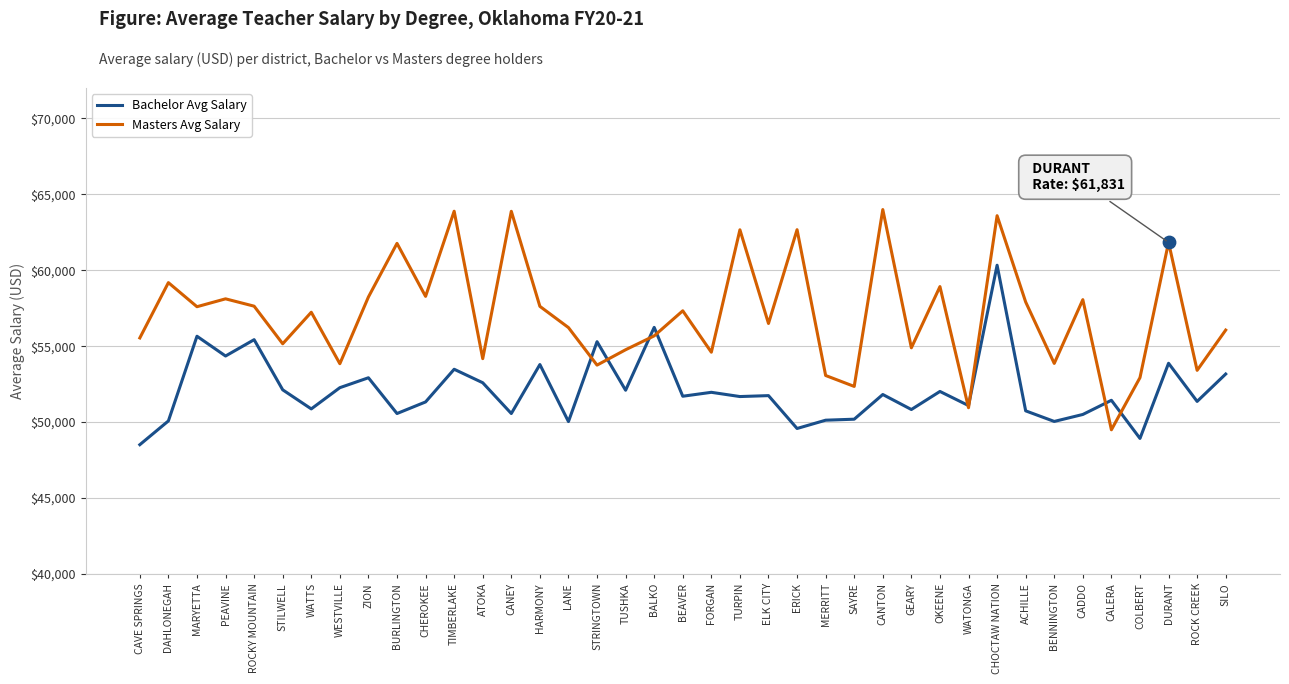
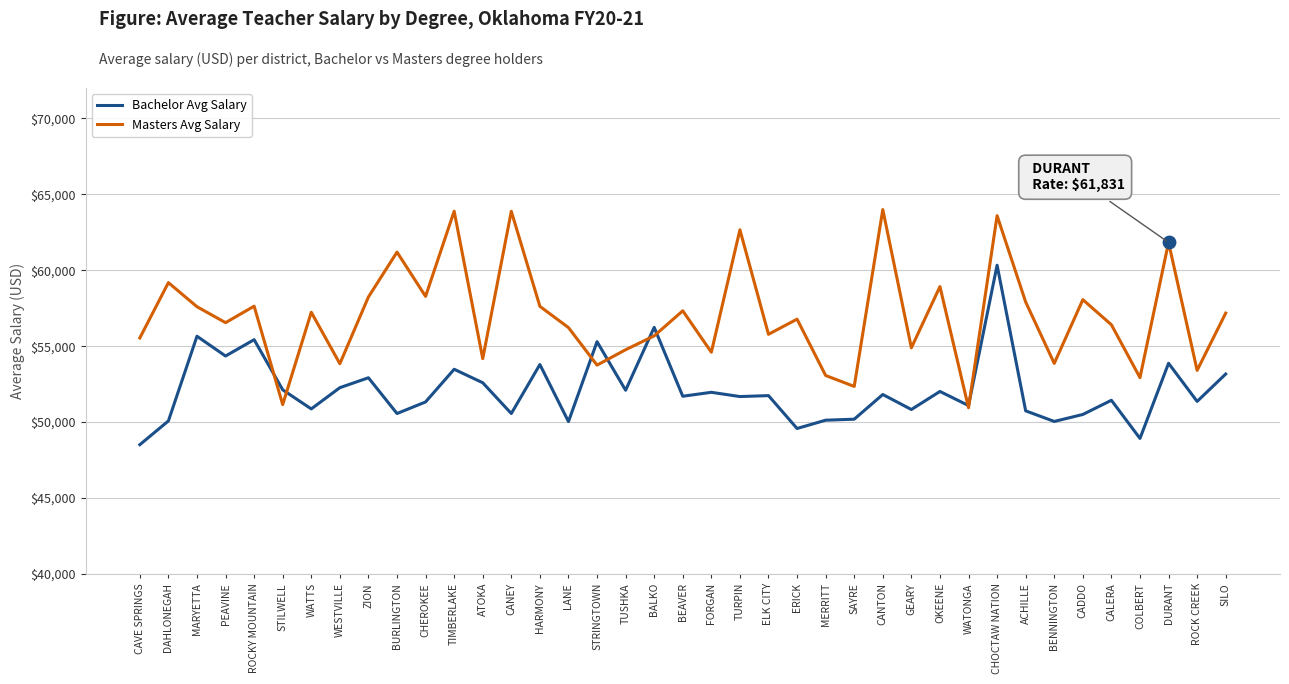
  {
    "Masters Avg Salary": {
      "CAVE SPRINGS": "$55,500",
      "DAHLONEGAH": "$59,200",
      "MARYETTA": "$57,600",
-     "PEAVINE": "$58,100",
+     "PEAVINE": "$56,500",
      "ROCKY MOUNTAIN": "$57,600",
-     "STILWELL": "$55,200",
+     "STILWELL": "$51,200",
      "WATTS": "$57,200",
      "WESTVILLE": "$53,800",
      "ZION": "$58,200",
-     "BURLINGTON": "$61,800",
+     "BURLINGTON": "$61,200",
      "CHEROKEE": "$58,300",
      "TIMBERLAKE": "$63,900",
      "ATOKA": "$54,200",
      "CANEY": "$63,900",
      "HARMONY": "$57,600",
      "LANE": "$56,200",
      "STRINGTOWN": "$53,800",
      "TUSHKA": "$54,800",
      "BALKO": "$55,700",
      "BEAVER": "$57,300",
      "FORGAN": "$54,600",
      "TURPIN": "$62,700",
-     "ELK CITY": "$56,500",
-     "ERICK": "$62,700",
+     "ELK CITY": "$55,800",
+     "ERICK": "$56,800",
      "MERRITT": "$53,100",
      "SAYRE": "$52,400",
      "CANTON": "$64,000",
      "GEARY": "$54,900",
      "OKEENE": "$58,900",
      "CHOCTAW NATION": "$63,600",
      "ACHILLE": "$57,900",
      "BENNINGTON": "$53,900",
      "CADDO": "$58,100",
-     "CALERA": "$49,500",
+     "CALERA": "$56,400",
      "COLBERT": "$52,900",
      "ROCK CREEK": "$53,400",
-     "SILO": "$56,100"
+     "SILO": "$57,200"
    }
  }
